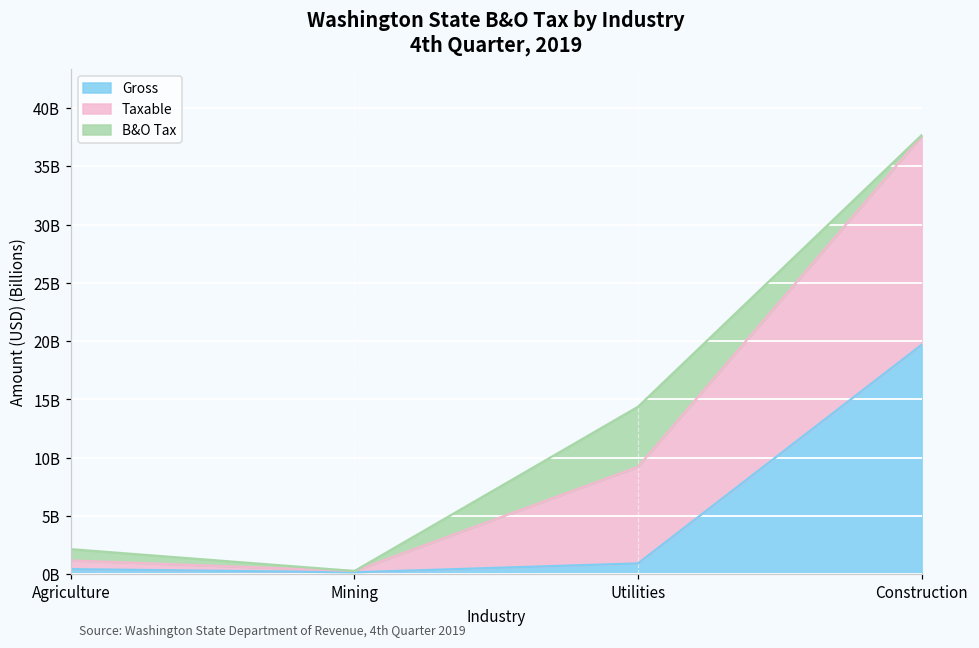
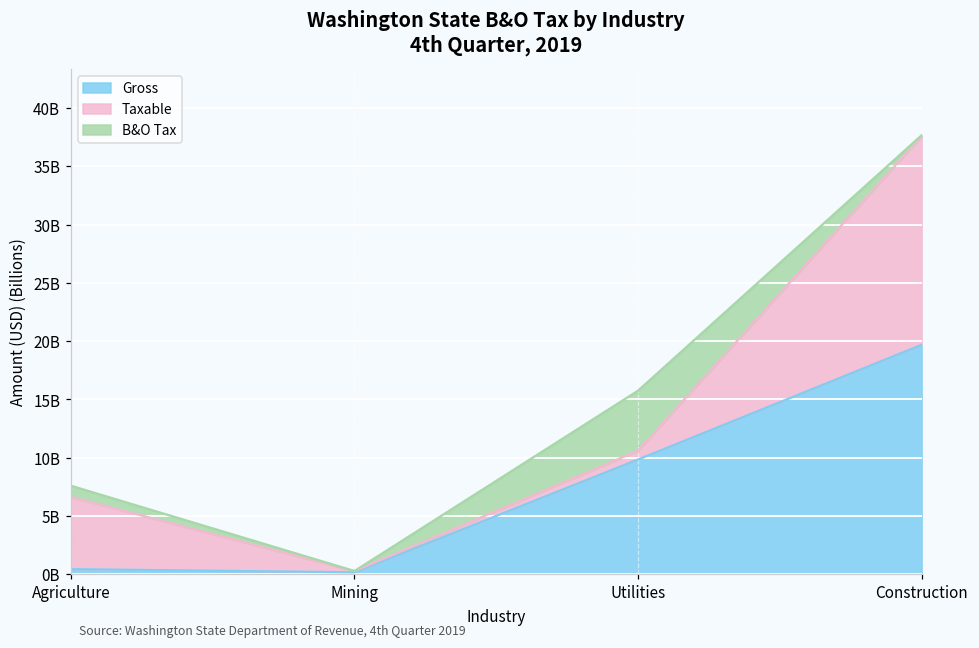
  {
    "Gross": {
      "Agriculture": 400000000,
-     "Utilities": 900000000,
+     "Utilities": 9800000000,
      "Construction": 19700000000
    },
    "Taxable": {
-     "Agriculture": 700000000,
-     "Utilities": 8300000000
+     "Agriculture": 6200000000,
+     "Utilities": 800000000
    },
    "B&O Tax": {
      "Agriculture": 1000000000,
      "Utilities": 5100000000
    }
  }
